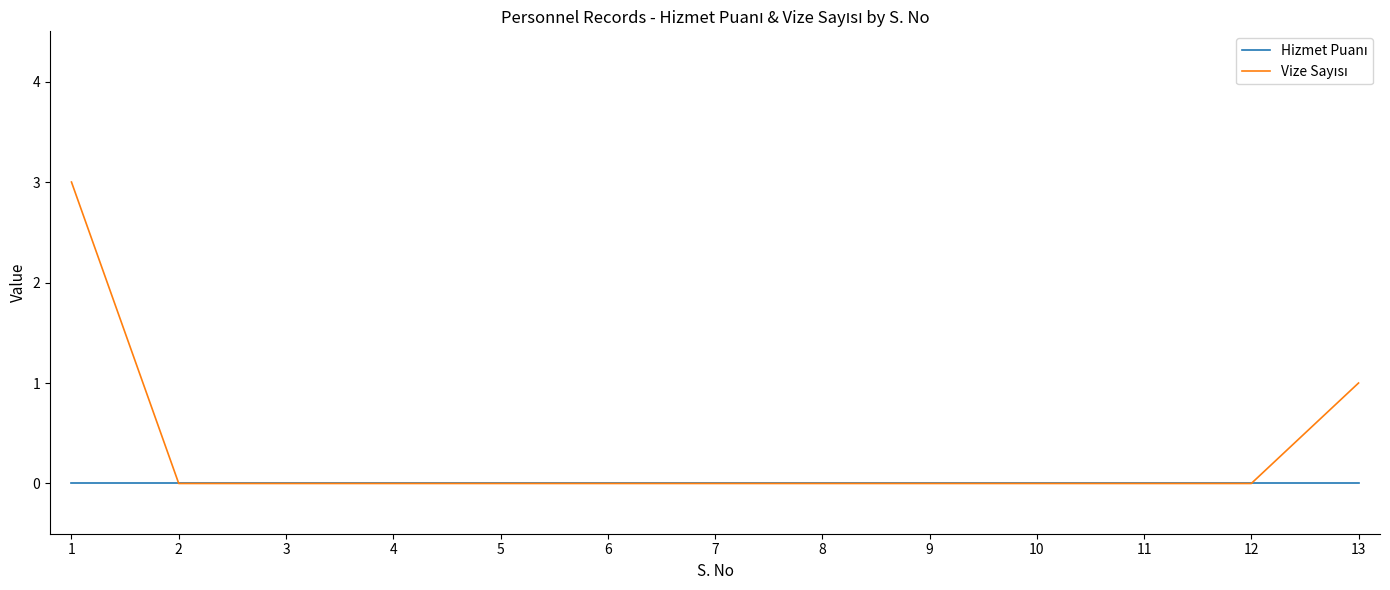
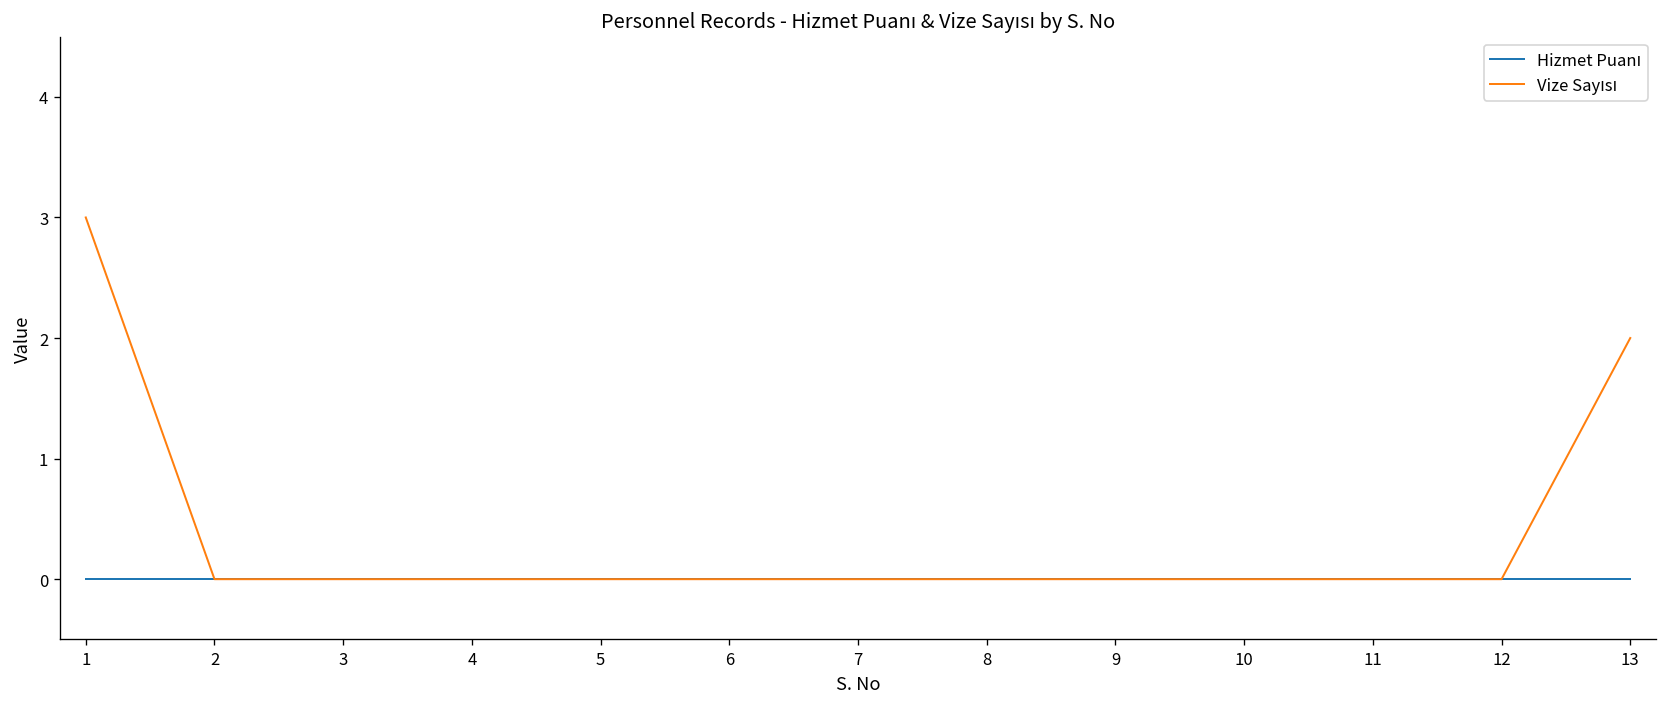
  {
    "Hizmet Puanı": {
      "1": 0,
      "13": 0
    },
    "Vize Sayısı": {
      "1": 3,
-     "13": 1
+     "13": 2
    }
  }
